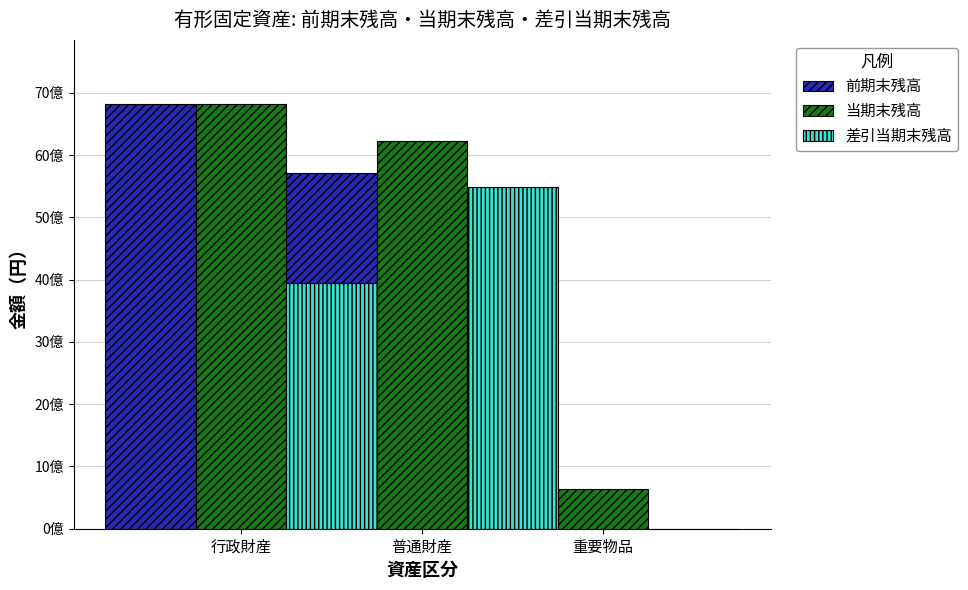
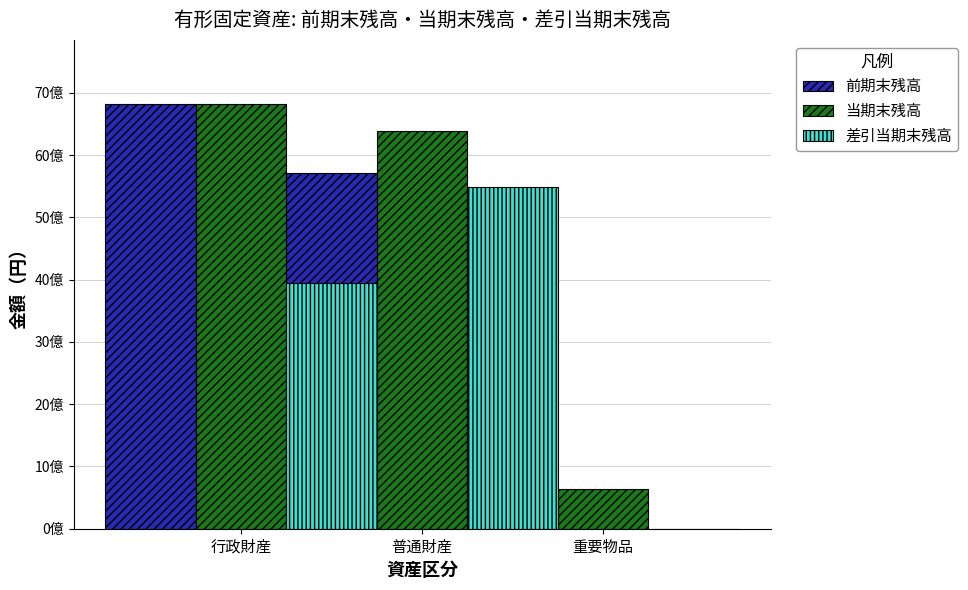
  {
    "当期末残高": {
      "行政財産": "68億",
-     "普通財産": "62億",
+     "普通財産": "64億",
      "重要物品": "6億"
    }
  }
